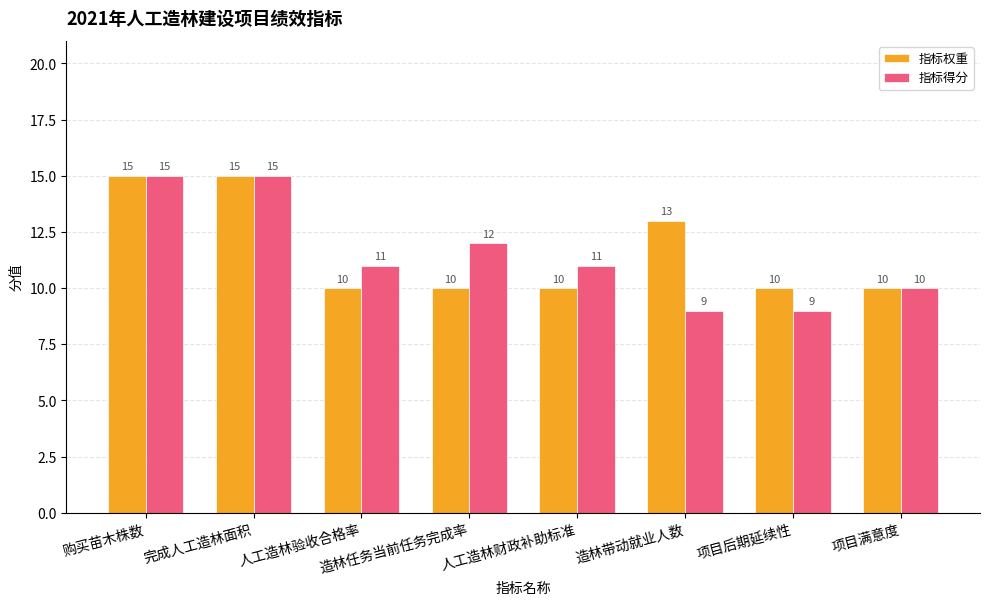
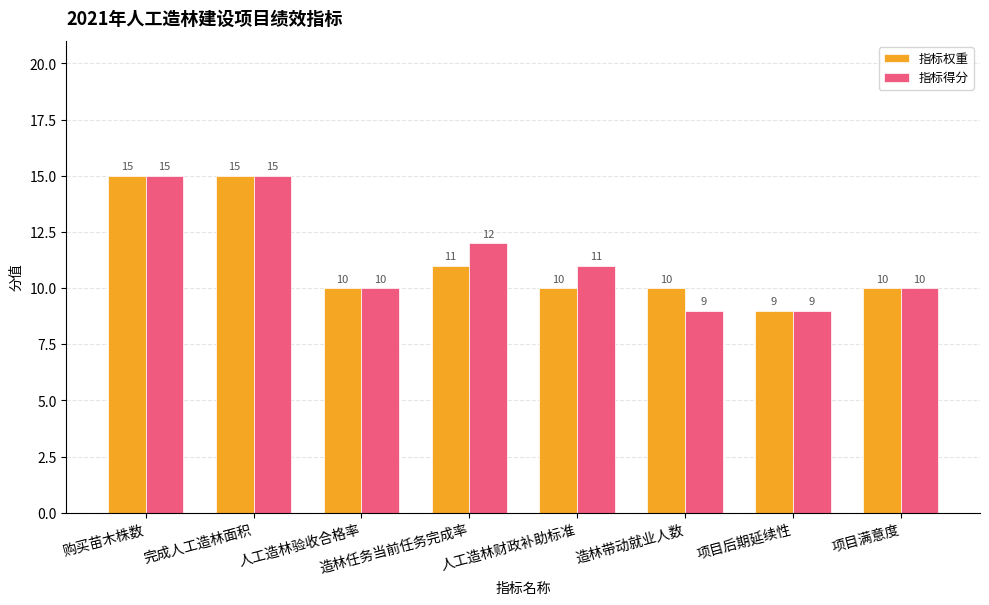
  {
    "指标权重": {
      "购买苗木株数": 15,
      "完成人工造林面积": 15,
      "人工造林验收合格率": 10,
-     "造林任务当前任务完成率": 10,
+     "造林任务当前任务完成率": 11,
      "人工造林财政补助标准": 10,
-     "造林带动就业人数": 13,
-     "项目后期延续性": 10,
+     "造林带动就业人数": 10,
+     "项目后期延续性": 9,
      "项目满意度": 10
    },
    "指标得分": {
      "购买苗木株数": 15,
      "完成人工造林面积": 15,
-     "人工造林验收合格率": 11,
+     "人工造林验收合格率": 10,
      "造林任务当前任务完成率": 12,
      "人工造林财政补助标准": 11,
      "造林带动就业人数": 9,
      "项目后期延续性": 9,
      "项目满意度": 10
    }
  }
